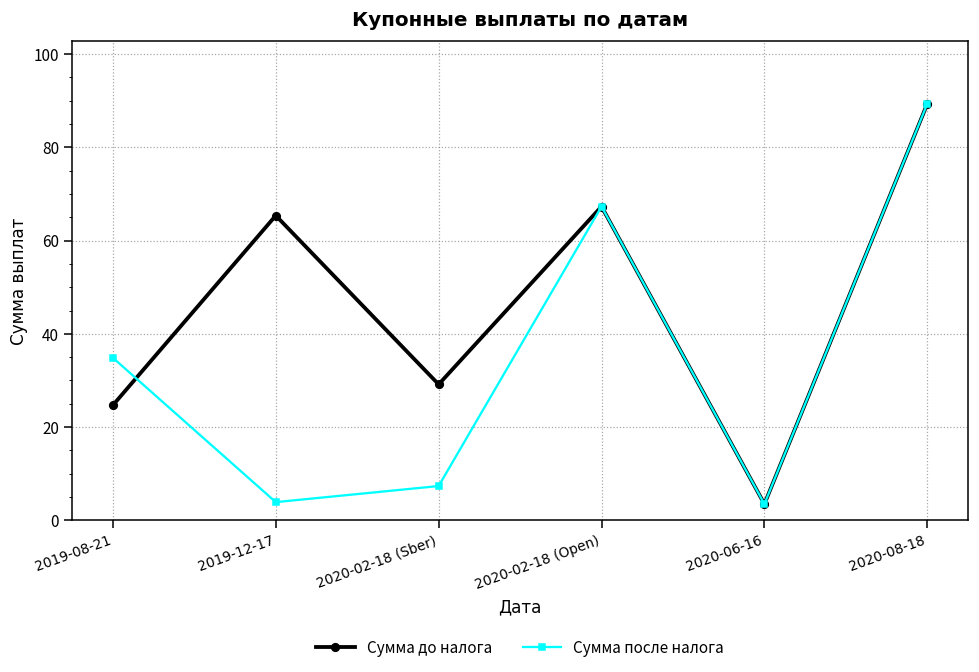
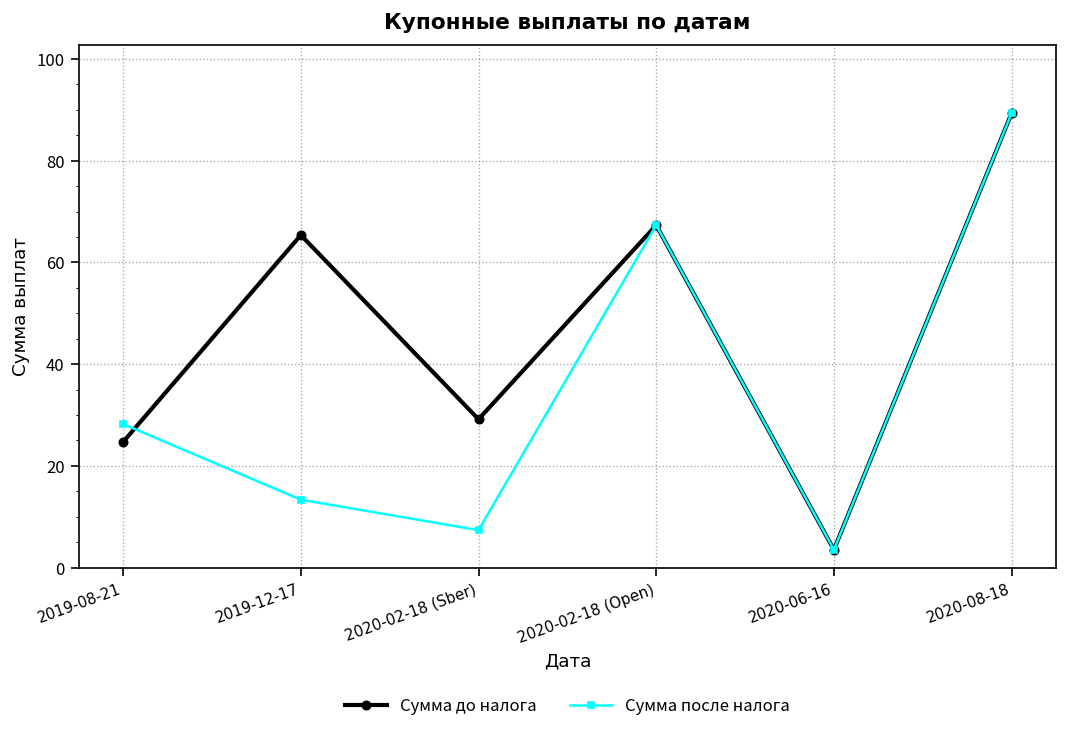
  {
    "Сумма до налога": {
      "2019-08-21": 25,
      "2019-12-17": 65,
      "2020-02-18 (Sber)": 29
    },
    "Сумма после налога": {
-     "2019-08-21": 35,
-     "2019-12-17": 4,
+     "2019-08-21": 28,
+     "2019-12-17": 13,
      "2020-02-18 (Sber)": 7
    }
  }
